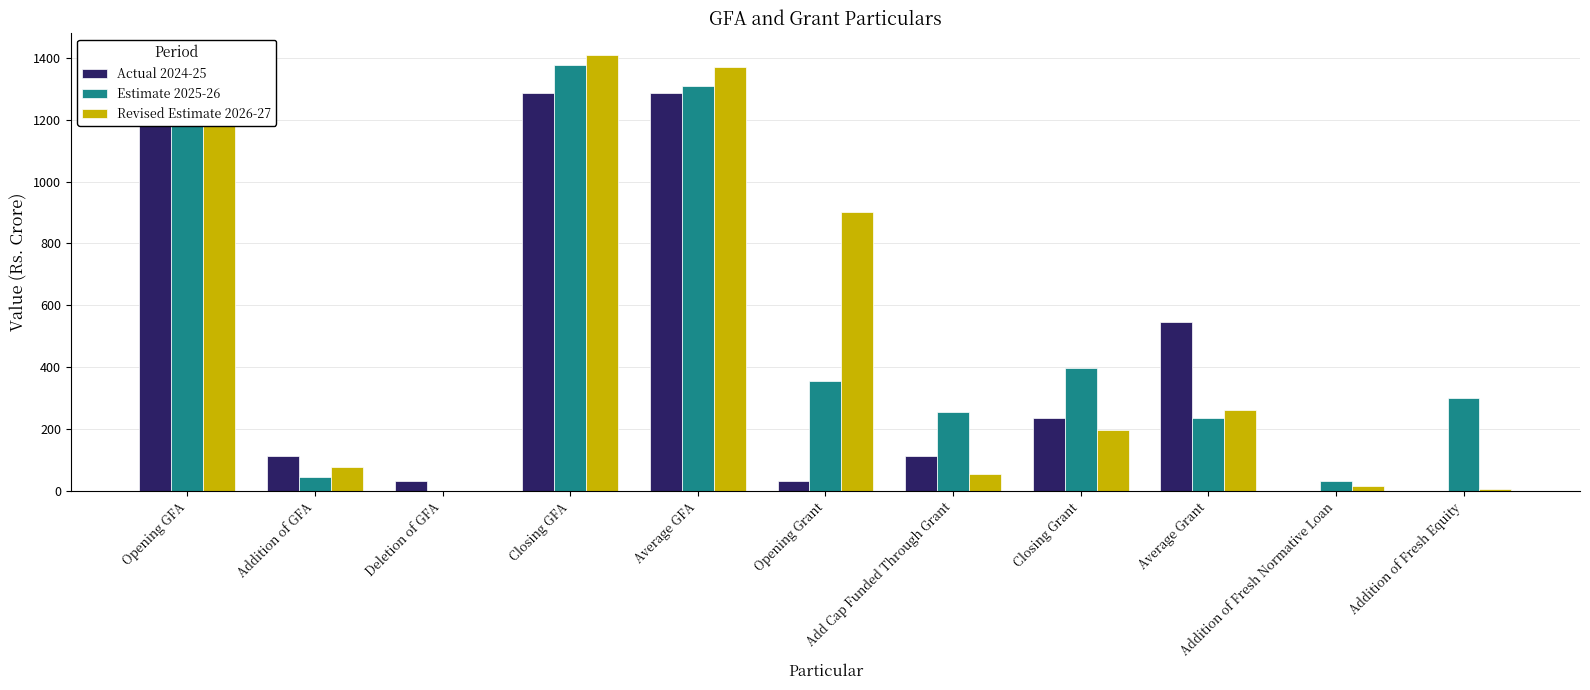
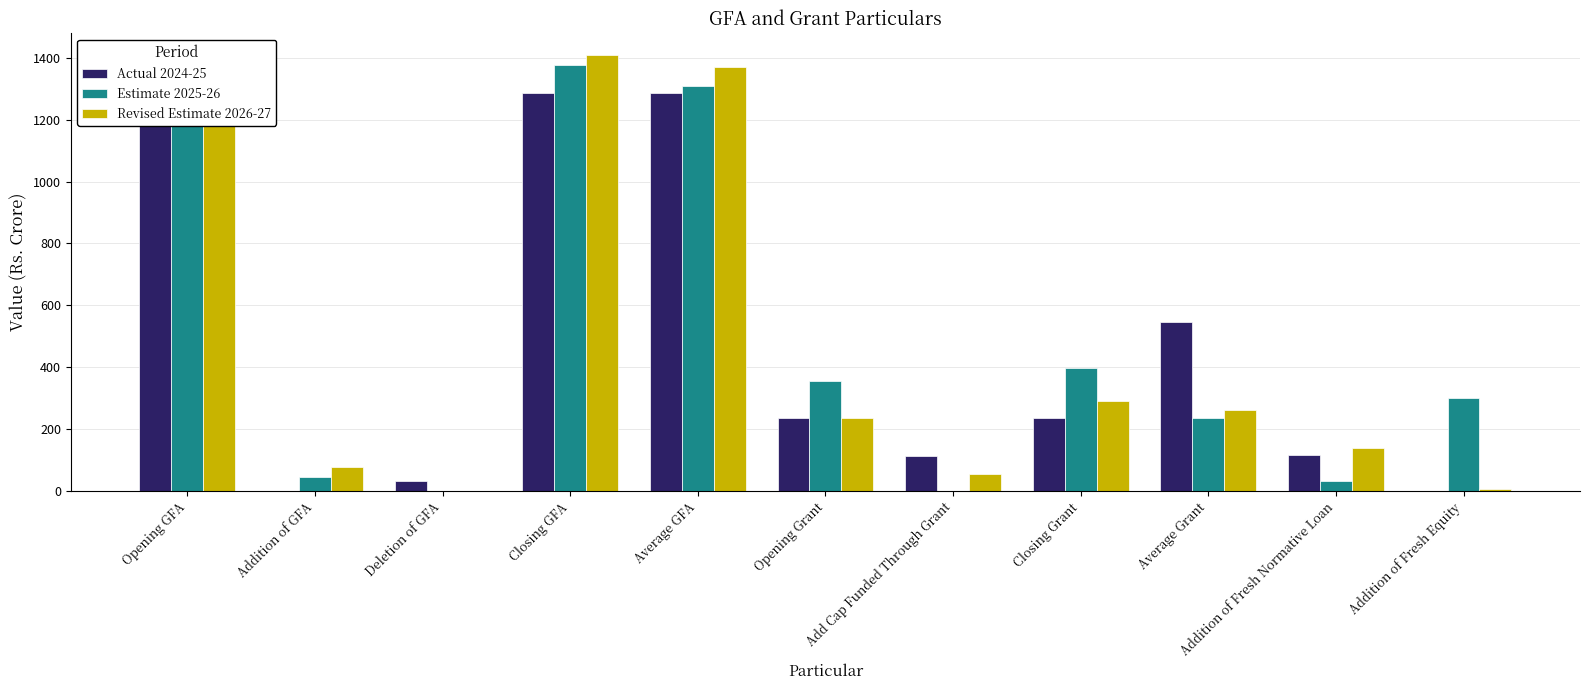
  {
    "Actual 2024-25": {
-     "Addition of GFA": 110,
+     "Addition of GFA": 0,
      "Deletion of GFA": 30,
      "Closing GFA": 1290,
      "Average GFA": 1290,
-     "Opening Grant": 30,
+     "Opening Grant": 230,
      "Add Cap Funded Through Grant": 110,
      "Closing Grant": 230,
      "Average Grant": 540,
-     "Addition of Fresh Normative Loan": 0
+     "Addition of Fresh Normative Loan": 120
    },
    "Estimate 2025-26": {
      "Addition of GFA": 40,
      "Deletion of GFA": 0,
      "Closing GFA": 1380,
      "Average GFA": 1310,
      "Opening Grant": 360,
-     "Add Cap Funded Through Grant": 250,
+     "Add Cap Funded Through Grant": 0,
      "Closing Grant": 400,
      "Average Grant": 230,
      "Addition of Fresh Normative Loan": 30,
      "Addition of Fresh Equity": 300
    },
    "Revised Estimate 2026-27": {
      "Addition of GFA": 80,
      "Deletion of GFA": 0,
      "Closing GFA": 1410,
      "Average GFA": 1370,
-     "Opening Grant": 900,
+     "Opening Grant": 230,
      "Add Cap Funded Through Grant": 50,
-     "Closing Grant": 200,
+     "Closing Grant": 290,
      "Average Grant": 260,
-     "Addition of Fresh Normative Loan": 10
+     "Addition of Fresh Normative Loan": 140
    }
  }
